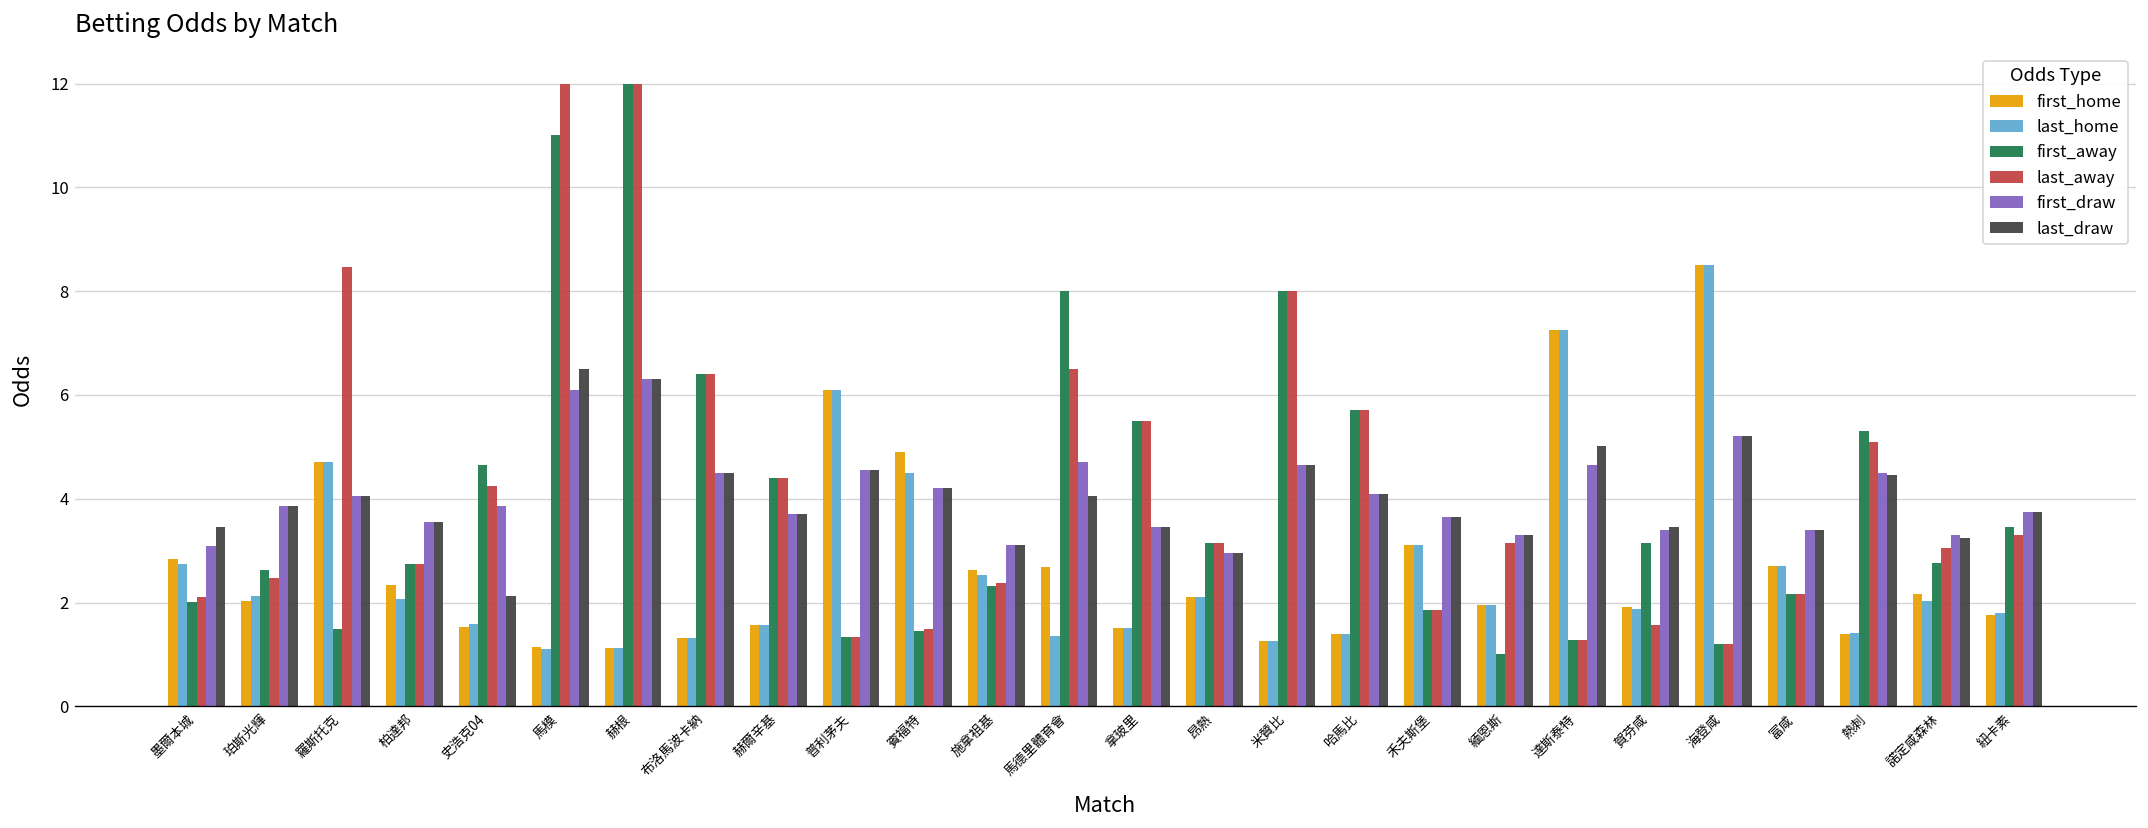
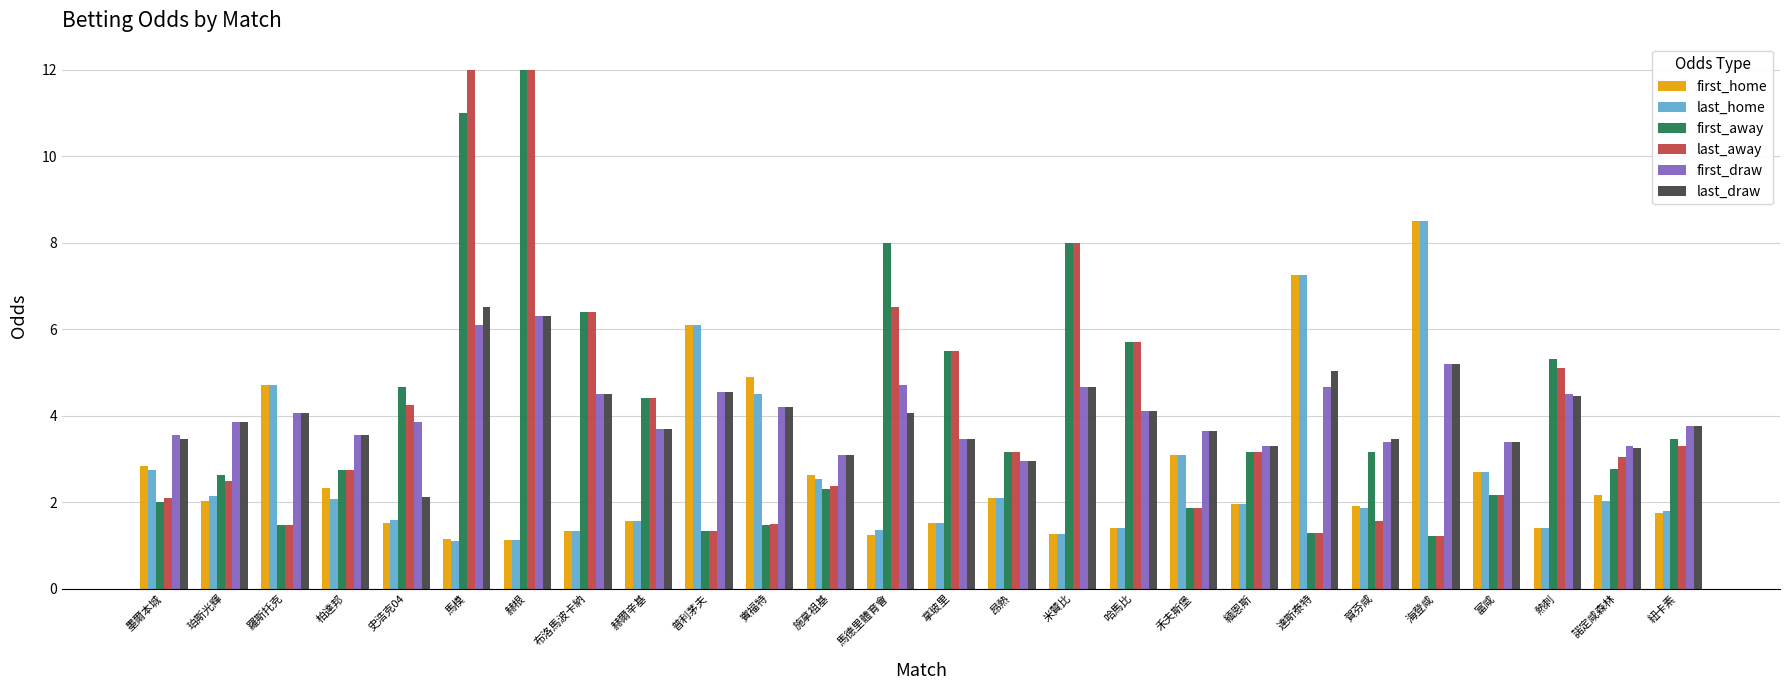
  {
    "first_home": {
      "墨爾本城": 2.8,
      "珀斯光輝": 2.0,
      "羅斯托克": 4.7,
      "柏達邦": 2.3,
      "史浩克04": 1.5,
      "馬模": 1.1,
      "赫根": 1.1,
      "布洛馬波卡納": 1.3,
      "赫爾辛基": 1.6,
      "普利茅夫": 6.1,
      "賓福特": 4.9,
      "施拿祖基": 2.6,
-     "馬德里體育會": 2.7,
+     "馬德里體育會": 1.3,
      "拿玻里": 1.5,
      "昂熱": 2.1,
      "米贊比": 1.3,
      "哈馬比": 1.4,
      "禾夫斯堡": 3.1,
      "緬恩斯": 2.0,
      "達斯泰特": 7.3,
      "賀芬咸": 1.9,
      "海登咸": 8.5,
      "富咸": 2.7,
      "熱刺": 1.4,
      "諾定咸森林": 2.2,
      "紐卡素": 1.8
    },
    "last_home": {
      "墨爾本城": 2.7,
      "珀斯光輝": 2.1,
      "羅斯托克": 4.7,
      "柏達邦": 2.1,
      "史浩克04": 1.6,
      "馬模": 1.1,
      "赫根": 1.1,
      "布洛馬波卡納": 1.3,
      "赫爾辛基": 1.6,
      "普利茅夫": 6.1,
      "賓福特": 4.5,
      "施拿祖基": 2.5,
      "馬德里體育會": 1.4,
      "拿玻里": 1.5,
      "昂熱": 2.1,
      "米贊比": 1.3,
      "哈馬比": 1.4,
      "禾夫斯堡": 3.1,
      "緬恩斯": 2.0,
      "達斯泰特": 7.3,
      "賀芬咸": 1.9,
      "海登咸": 8.5,
      "富咸": 2.7,
      "熱刺": 1.4,
      "諾定咸森林": 2.0,
      "紐卡素": 1.8
    },
    "first_away": {
      "墨爾本城": 2.0,
      "珀斯光輝": 2.6,
      "羅斯托克": 1.5,
      "柏達邦": 2.8,
      "史浩克04": 4.7,
      "馬模": 11.0,
      "赫根": 12.0,
      "布洛馬波卡納": 6.4,
      "赫爾辛基": 4.4,
      "普利茅夫": 1.3,
      "賓福特": 1.5,
      "施拿祖基": 2.3,
      "馬德里體育會": 8.0,
      "拿玻里": 5.5,
      "昂熱": 3.2,
      "米贊比": 8.0,
      "哈馬比": 5.7,
      "禾夫斯堡": 1.9,
-     "緬恩斯": 1.0,
+     "緬恩斯": 3.2,
      "達斯泰特": 1.3,
      "賀芬咸": 3.2,
      "海登咸": 1.2,
      "富咸": 2.2,
      "熱刺": 5.3,
      "諾定咸森林": 2.8,
      "紐卡素": 3.5
    },
    "last_away": {
      "墨爾本城": 2.1,
      "珀斯光輝": 2.5,
-     "羅斯托克": 8.5,
+     "羅斯托克": 1.5,
      "柏達邦": 2.7,
      "史浩克04": 4.3,
      "馬模": 12.0,
      "赫根": 12.0,
      "布洛馬波卡納": 6.4,
      "赫爾辛基": 4.4,
      "普利茅夫": 1.3,
      "賓福特": 1.5,
      "施拿祖基": 2.4,
      "馬德里體育會": 6.5,
      "拿玻里": 5.5,
      "昂熱": 3.2,
      "米贊比": 8.0,
      "哈馬比": 5.7,
      "禾夫斯堡": 1.9,
      "緬恩斯": 3.2,
      "達斯泰特": 1.3,
      "賀芬咸": 1.6,
      "海登咸": 1.2,
      "富咸": 2.2,
      "熱刺": 5.1,
      "諾定咸森林": 3.1,
      "紐卡素": 3.3
    },
    "first_draw": {
-     "墨爾本城": 3.1,
+     "墨爾本城": 3.6,
      "珀斯光輝": 3.9,
      "羅斯托克": 4.1,
      "柏達邦": 3.6,
      "史浩克04": 3.9,
      "馬模": 6.1,
      "赫根": 6.3,
      "布洛馬波卡納": 4.5,
      "赫爾辛基": 3.7,
      "普利茅夫": 4.6,
      "賓福特": 4.2,
      "施拿祖基": 3.1,
      "馬德里體育會": 4.7,
      "拿玻里": 3.5,
      "昂熱": 3.0,
      "米贊比": 4.7,
      "哈馬比": 4.1,
      "禾夫斯堡": 3.7,
      "緬恩斯": 3.3,
      "達斯泰特": 4.7,
      "賀芬咸": 3.4,
      "海登咸": 5.2,
      "富咸": 3.4,
      "熱刺": 4.5,
      "諾定咸森林": 3.3,
      "紐卡素": 3.8
    },
    "last_draw": {
      "墨爾本城": 3.5,
      "珀斯光輝": 3.9,
      "羅斯托克": 4.1,
      "柏達邦": 3.6,
      "史浩克04": 2.1,
      "馬模": 6.5,
      "赫根": 6.3,
      "布洛馬波卡納": 4.5,
      "赫爾辛基": 3.7,
      "普利茅夫": 4.6,
      "賓福特": 4.2,
      "施拿祖基": 3.1,
      "馬德里體育會": 4.1,
      "拿玻里": 3.5,
      "昂熱": 3.0,
      "米贊比": 4.7,
      "哈馬比": 4.1,
      "禾夫斯堡": 3.7,
      "緬恩斯": 3.3,
      "達斯泰特": 5.0,
      "賀芬咸": 3.5,
      "海登咸": 5.2,
      "富咸": 3.4,
      "熱刺": 4.5,
      "諾定咸森林": 3.3,
      "紐卡素": 3.8
    }
  }
